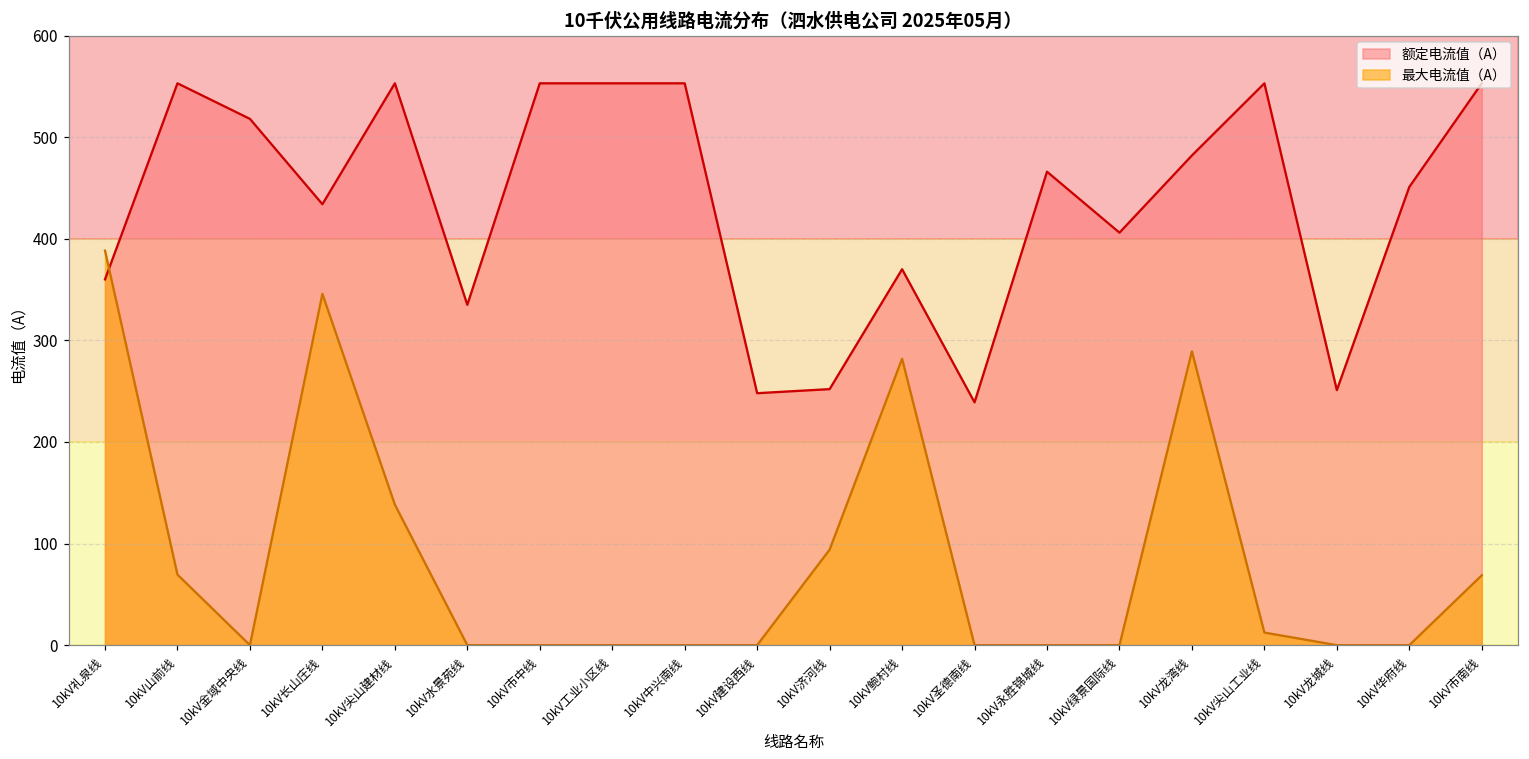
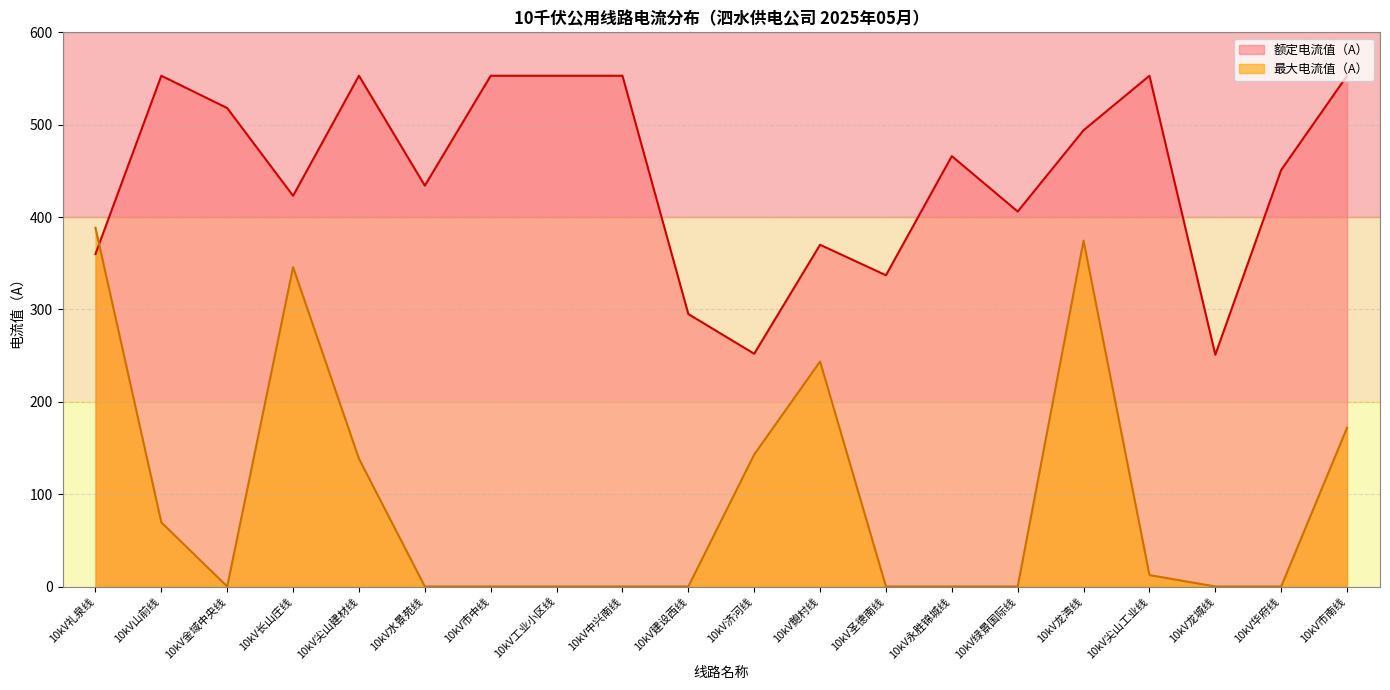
  {
    "额定电流值（A）": {
      "10kV礼泉线": 360,
      "10kV山前线": 550,
      "10kV金域中央线": 520,
-     "10kV长山庄线": 430,
+     "10kV长山庄线": 420,
      "10kV尖山建材线": 550,
-     "10kV水景苑线": 340,
+     "10kV水景苑线": 430,
      "10kV市中线": 550,
      "10kV工业小区线": 550,
      "10kV中兴南线": 550,
-     "10kV建设西线": 250,
+     "10kV建设西线": 300,
      "10kV济河线": 250,
      "10kV鲍村线": 370,
-     "10kV圣德南线": 240,
+     "10kV圣德南线": 340,
      "10kV永胜锦城线": 470,
      "10kV绿景国际线": 410,
-     "10kV龙湾线": 480,
+     "10kV龙湾线": 490,
      "10kV尖山工业线": 550,
      "10kV龙城线": 250,
      "10kV华府线": 450
    },
    "最大电流值（A）": {
      "10kV礼泉线": 390,
      "10kV山前线": 70,
      "10kV金域中央线": 0,
      "10kV长山庄线": 350,
      "10kV尖山建材线": 140,
      "10kV水景苑线": 0,
      "10kV市中线": 0,
      "10kV工业小区线": 0,
      "10kV中兴南线": 0,
      "10kV建设西线": 0,
-     "10kV济河线": 90,
-     "10kV鲍村线": 280,
+     "10kV济河线": 140,
+     "10kV鲍村线": 240,
      "10kV圣德南线": 0,
      "10kV永胜锦城线": 0,
      "10kV绿景国际线": 0,
-     "10kV龙湾线": 290,
+     "10kV龙湾线": 370,
      "10kV尖山工业线": 10,
      "10kV龙城线": 0,
      "10kV华府线": 0,
-     "10kV市南线": 70
+     "10kV市南线": 170
    }
  }
